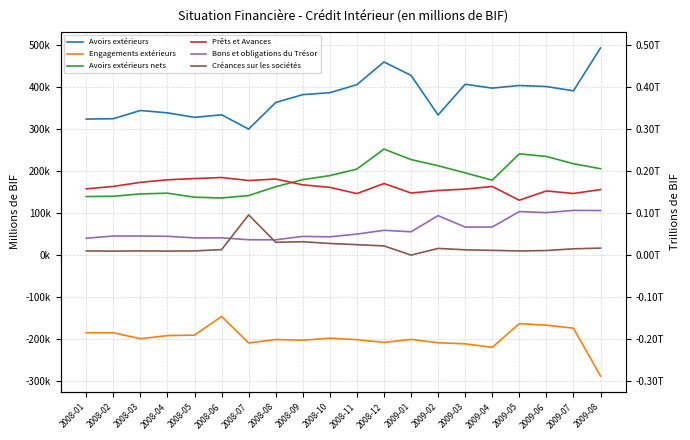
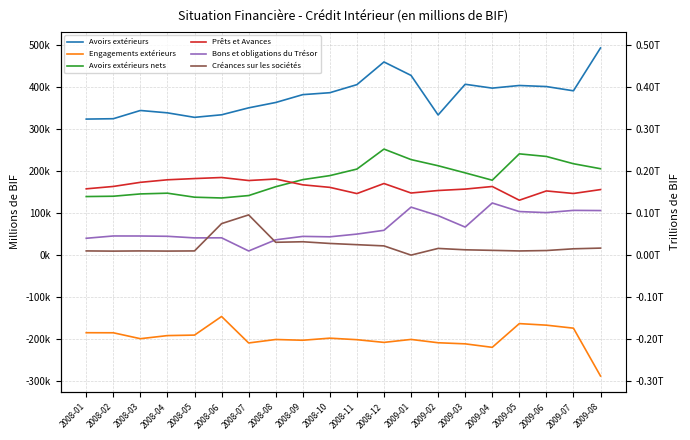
  {
    "Avoirs extérieurs": {
      "2008-01": 320000,
      "2008-02": 330000,
      "2008-03": 340000,
      "2008-04": 340000,
      "2008-05": 330000,
      "2008-06": 330000,
-     "2008-07": 300000,
+     "2008-07": 350000,
      "2008-08": 360000,
      "2008-09": 380000,
      "2008-10": 390000,
      "2008-11": 410000,
      "2008-12": 460000,
      "2009-01": 430000,
      "2009-02": 330000,
      "2009-03": 410000,
      "2009-04": 400000,
      "2009-05": 400000,
      "2009-06": 400000,
      "2009-07": 390000,
      "2009-08": 490000
    },
    "Engagements extérieurs": {
      "2008-01": -180000,
      "2008-02": -180000,
      "2008-03": -200000,
      "2008-04": -190000,
      "2008-05": -190000,
      "2008-06": -150000,
      "2008-07": -210000,
      "2008-08": -200000,
      "2008-09": -200000,
      "2008-10": -200000,
      "2008-11": -200000,
      "2008-12": -210000,
      "2009-01": -200000,
      "2009-02": -210000,
      "2009-03": -210000,
      "2009-04": -220000,
      "2009-05": -160000,
      "2009-06": -170000,
      "2009-07": -170000,
      "2009-08": -290000
    },
    "Avoirs extérieurs nets": {
      "2008-01": 140000,
      "2008-02": 140000,
      "2008-03": 150000,
      "2008-04": 150000,
      "2008-05": 140000,
      "2008-06": 140000,
      "2008-07": 140000,
      "2008-08": 160000,
      "2008-09": 180000,
      "2008-10": 190000,
      "2008-11": 210000,
      "2008-12": 250000,
      "2009-01": 230000,
      "2009-02": 210000,
      "2009-03": 200000,
      "2009-04": 180000,
      "2009-05": 240000,
      "2009-06": 240000,
      "2009-07": 220000,
      "2009-08": 210000
    },
    "Prêts et Avances": {
      "2008-01": 160000,
      "2008-02": 160000,
      "2008-03": 170000,
      "2008-04": 180000,
      "2008-05": 180000,
      "2008-06": 190000,
      "2008-07": 180000,
      "2008-08": 180000,
      "2008-09": 170000,
      "2008-10": 160000,
      "2008-11": 150000,
      "2008-12": 170000,
      "2009-01": 150000,
      "2009-02": 150000,
      "2009-03": 160000,
      "2009-04": 160000,
      "2009-05": 130000,
      "2009-06": 150000,
      "2009-07": 150000,
      "2009-08": 160000
    },
    "Bons et obligations du Trésor": {
      "2008-01": 40000,
      "2008-02": 50000,
      "2008-03": 50000,
      "2008-04": 50000,
      "2008-05": 40000,
      "2008-06": 40000,
-     "2008-07": 40000,
+     "2008-07": 10000,
      "2008-09": 40000,
      "2008-10": 40000,
      "2008-11": 50000,
      "2008-12": 60000,
-     "2009-01": 60000,
+     "2009-01": 110000,
      "2009-02": 90000,
      "2009-03": 70000,
-     "2009-04": 70000,
+     "2009-04": 120000,
      "2009-05": 100000,
      "2009-06": 100000,
      "2009-07": 110000,
      "2009-08": 110000
    },
    "Créances sur les sociétés": {
      "2008-01": 10000,
      "2008-02": 10000,
      "2008-03": 10000,
      "2008-04": 10000,
      "2008-05": 10000,
-     "2008-06": 10000,
+     "2008-06": 80000,
      "2008-07": 100000,
      "2008-09": 30000,
      "2008-10": 30000,
      "2008-11": 30000,
      "2008-12": 20000,
      "2009-01": 0,
      "2009-02": 20000,
      "2009-03": 10000,
      "2009-04": 10000,
      "2009-05": 10000,
      "2009-06": 10000,
      "2009-07": 20000,
      "2009-08": 20000
    }
  }
